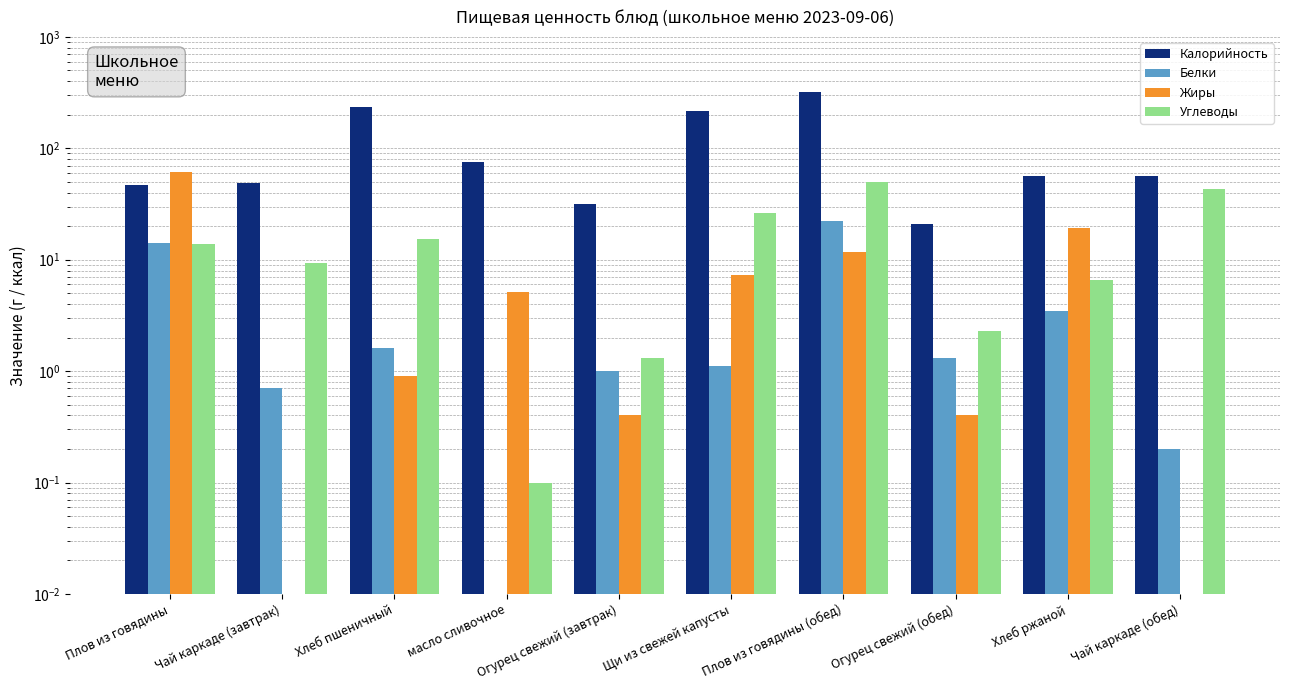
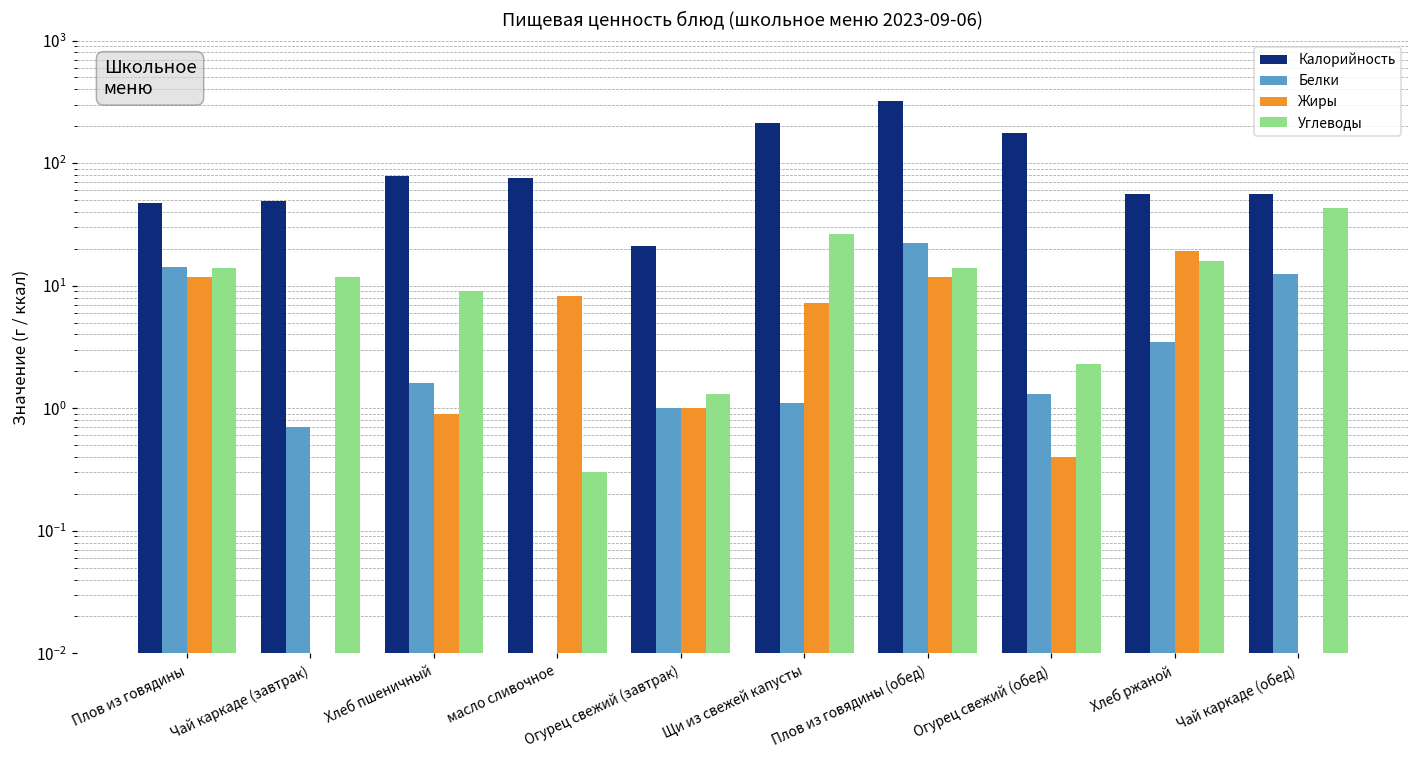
  {
    "Калорийность": {
      "Плов из говядины": 47,
      "Чай каркаде (завтрак)": 50,
-     "Хлеб пшеничный": 240,
+     "Хлеб пшеничный": 80,
      "масло сливочное": 80,
-     "Огурец свежий (завтрак)": 32,
+     "Огурец свежий (завтрак)": 21,
      "Щи из свежей капусты": 210,
      "Плов из говядины (обед)": 320,
-     "Огурец свежий (обед)": 21,
+     "Огурец свежий (обед)": 180,
      "Хлеб ржаной": 60,
      "Чай каркаде (обед)": 60
    },
    "Белки": {
      "Плов из говядины": 14,
      "Чай каркаде (завтрак)": 0.7,
      "Хлеб пшеничный": 1.6,
      "масло сливочное": 0.010,
      "Огурец свежий (завтрак)": 1.0,
      "Щи из свежей капусты": 1.1,
      "Плов из говядины (обед)": 22,
      "Огурец свежий (обед)": 1.3,
      "Хлеб ржаной": 3.5,
-     "Чай каркаде (обед)": 0.2
+     "Чай каркаде (обед)": 12
    },
    "Жиры": {
-     "Плов из говядины": 60,
+     "Плов из говядины": 12,
      "Чай каркаде (завтрак)": 0.010,
      "Хлеб пшеничный": 0.9,
-     "масло сливочное": 5,
-     "Огурец свежий (завтрак)": 0.4,
+     "масло сливочное": 8,
+     "Огурец свежий (завтрак)": 1.0,
      "Щи из свежей капусты": 7,
      "Плов из говядины (обед)": 12,
      "Огурец свежий (обед)": 0.4,
      "Хлеб ржаной": 19,
      "Чай каркаде (обед)": 0.010
    },
    "Углеводы": {
      "Плов из говядины": 14,
-     "Чай каркаде (завтрак)": 9,
-     "Хлеб пшеничный": 15,
-     "масло сливочное": 0.1,
+     "Чай каркаде (завтрак)": 12,
+     "Хлеб пшеничный": 9,
+     "масло сливочное": 0.3,
      "Огурец свежий (завтрак)": 1.3,
      "Щи из свежей капусты": 26,
-     "Плов из говядины (обед)": 50,
+     "Плов из говядины (обед)": 14,
      "Огурец свежий (обед)": 2.3,
-     "Хлеб ржаной": 7,
+     "Хлеб ржаной": 16,
      "Чай каркаде (обед)": 43
    }
  }
